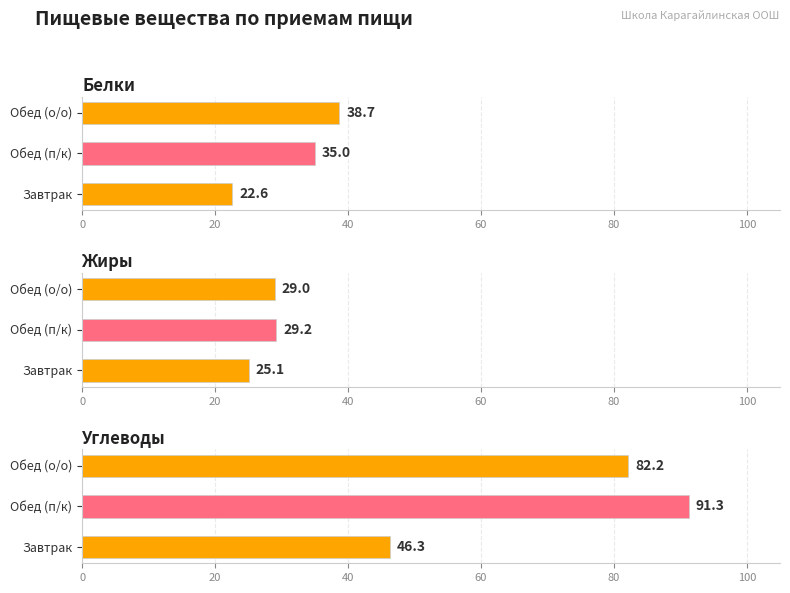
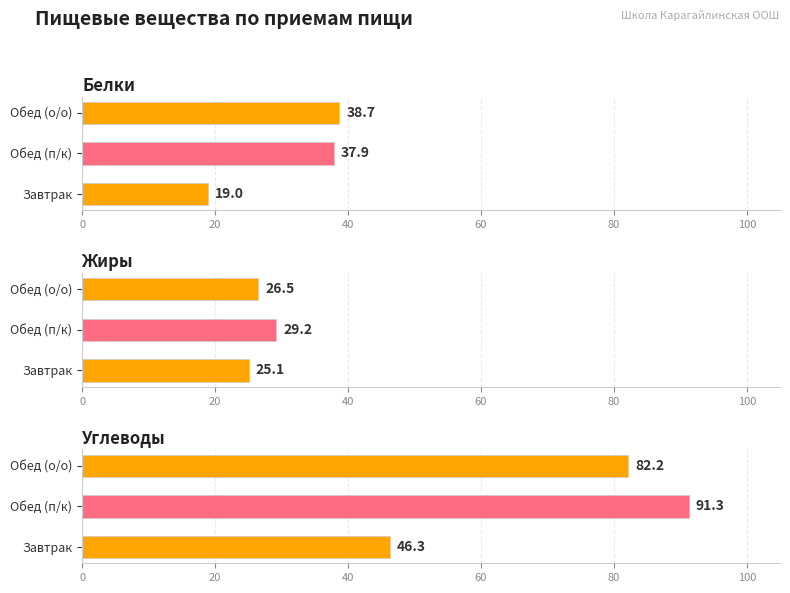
  {
    "Белки": {
      "Обед (о/о)": 38.7,
-     "Обед (п/к)": 35.0,
-     "Завтрак": 22.6
+     "Обед (п/к)": 37.9,
+     "Завтрак": 19.0
    },
    "Жиры": {
-     "Обед (о/о)": 29.0,
+     "Обед (о/о)": 26.5,
      "Обед (п/к)": 29.2,
      "Завтрак": 25.1
    },
    "Углеводы": {
      "Обед (о/о)": 82.2,
      "Обед (п/к)": 91.3,
      "Завтрак": 46.3
    }
  }
